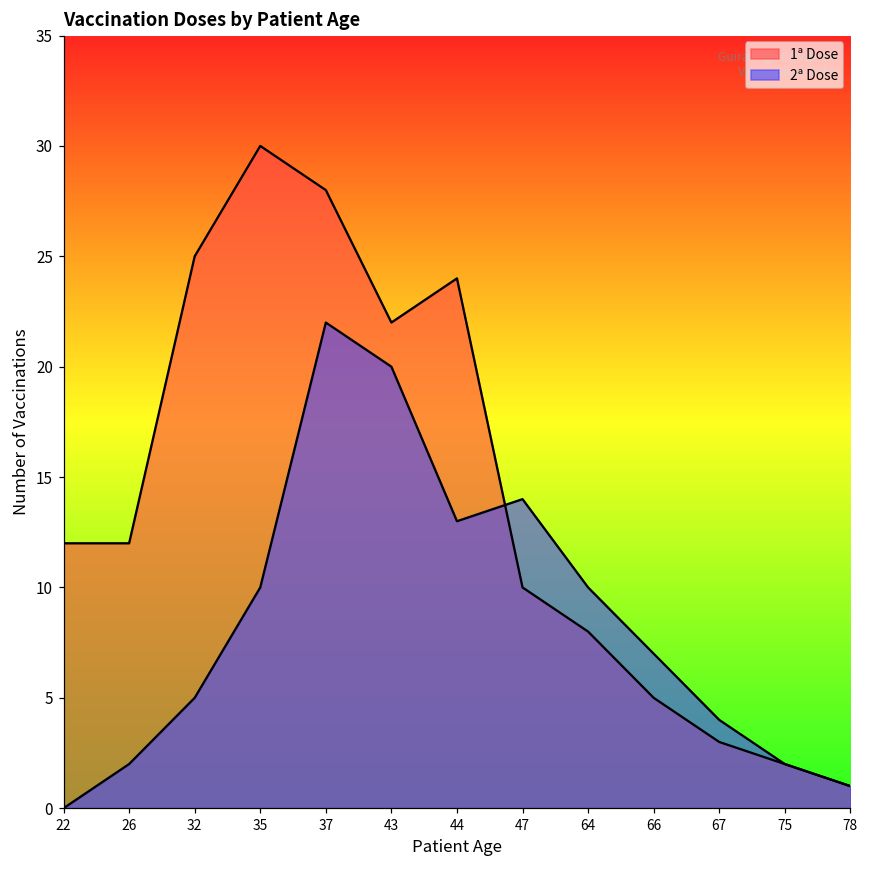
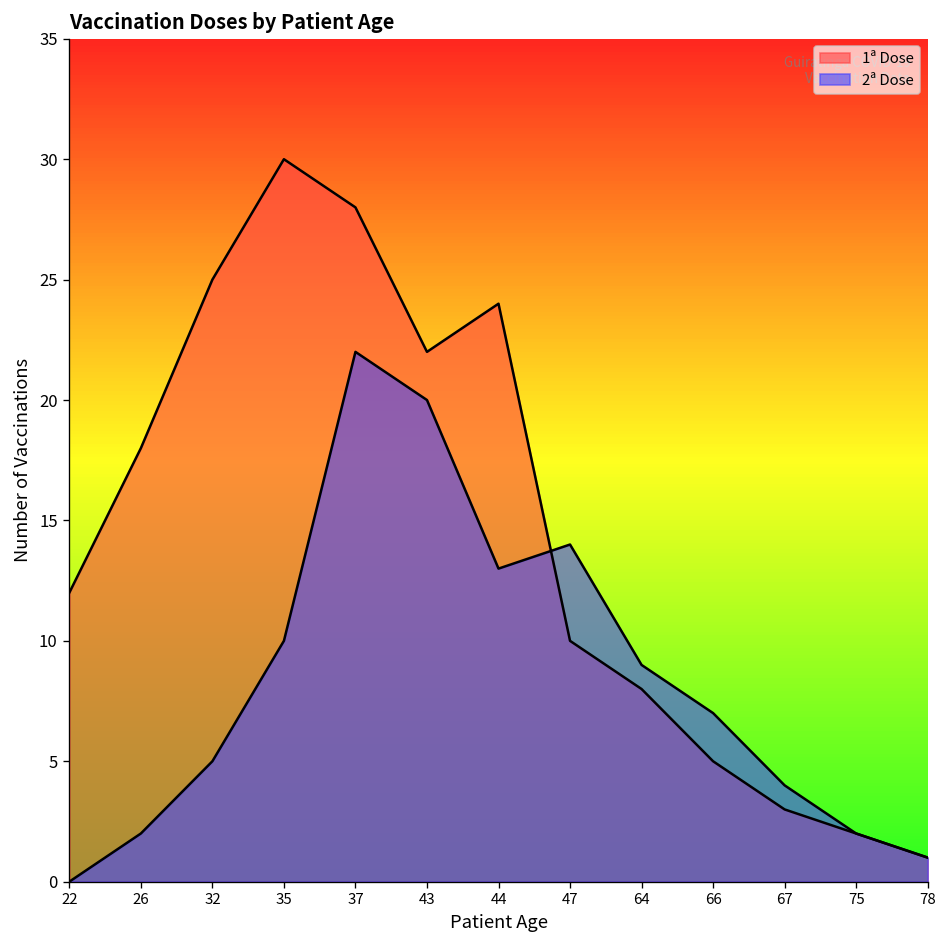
  {
    "1ª Dose": {
      "22": 12,
-     "26": 12,
+     "26": 18,
      "32": 25,
      "35": 30,
      "37": 28,
      "43": 22,
      "44": 24,
      "47": 10,
      "64": 8,
      "66": 5,
      "67": 3
    },
    "2ª Dose": {
      "22": 0,
      "26": 2,
      "32": 5,
      "35": 10,
      "37": 22,
      "43": 20,
      "44": 13,
      "47": 14,
-     "64": 10,
+     "64": 9,
      "66": 7,
      "67": 4
    }
  }
